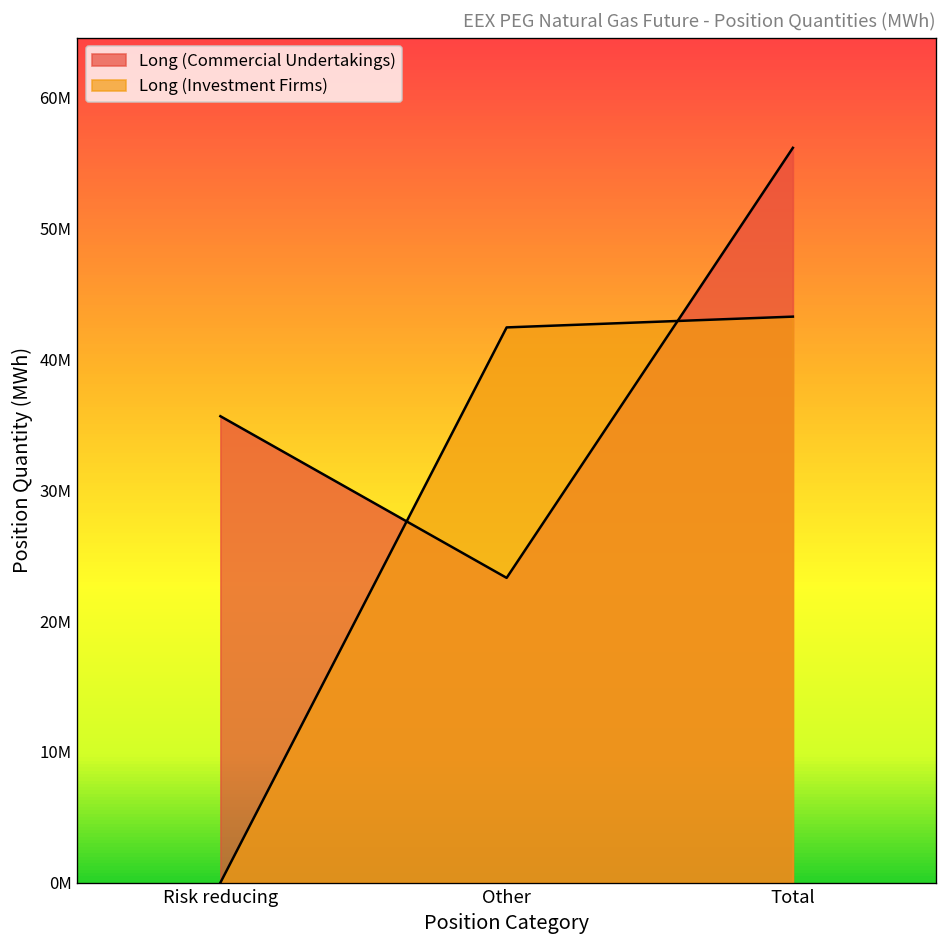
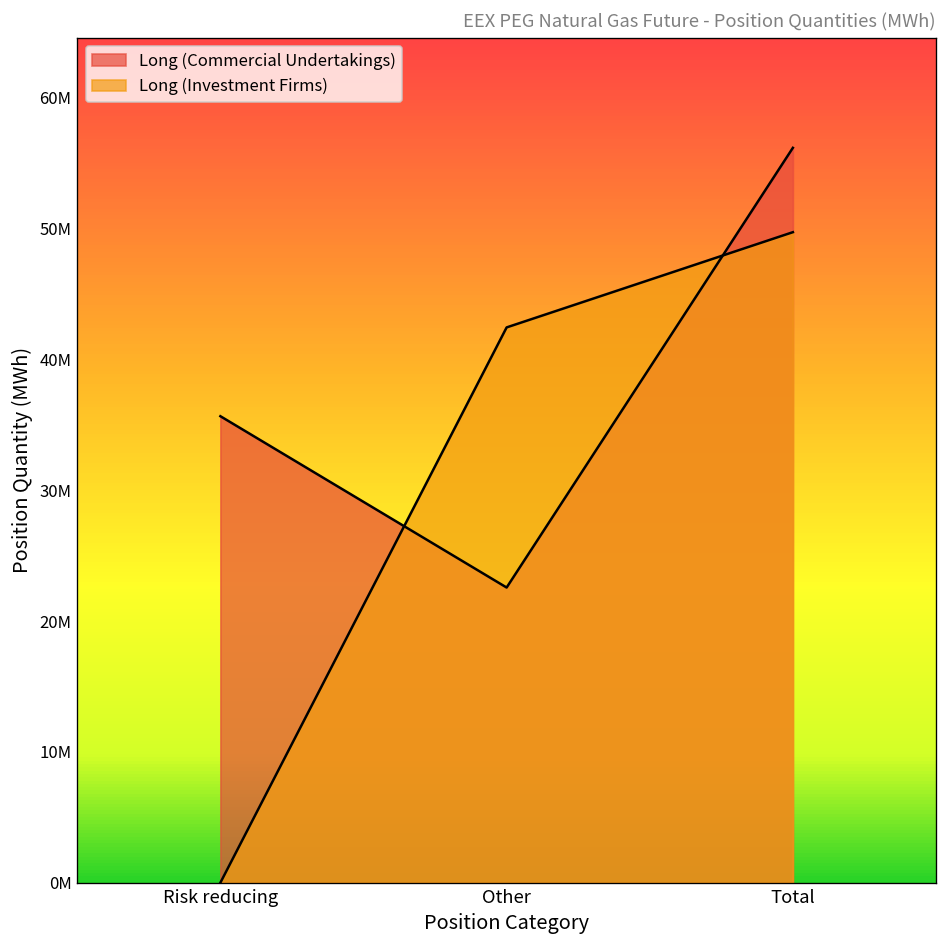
  {
    "Long (Commercial Undertakings)": {
      "Risk reducing": 35700000,
-     "Other": 23300000,
+     "Other": 22600000,
      "Total": 56200000
    },
    "Long (Investment Firms)": {
      "Risk reducing": 0,
      "Other": 42400000,
-     "Total": 43300000
+     "Total": 49700000
    }
  }
